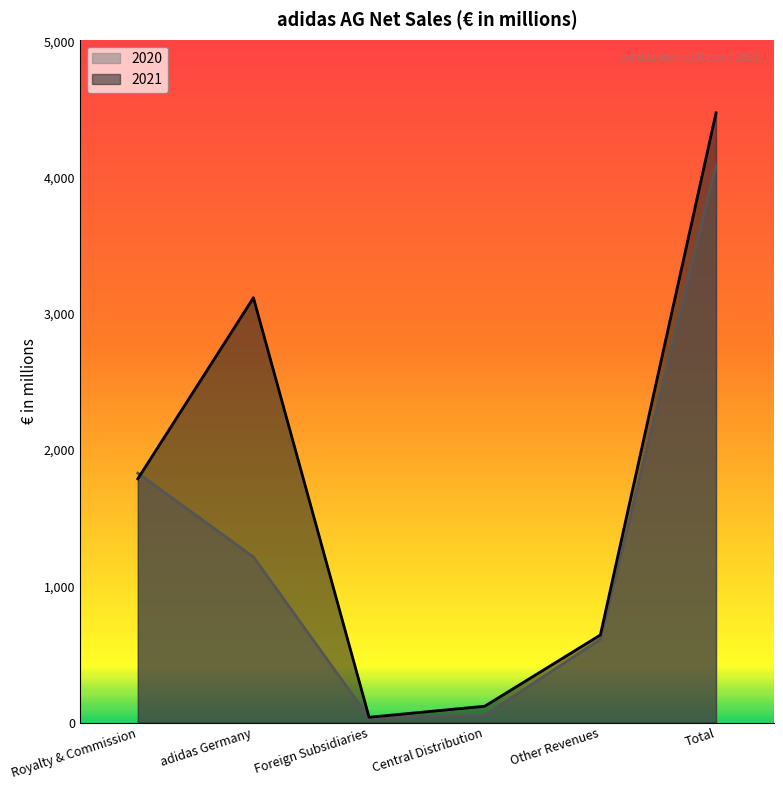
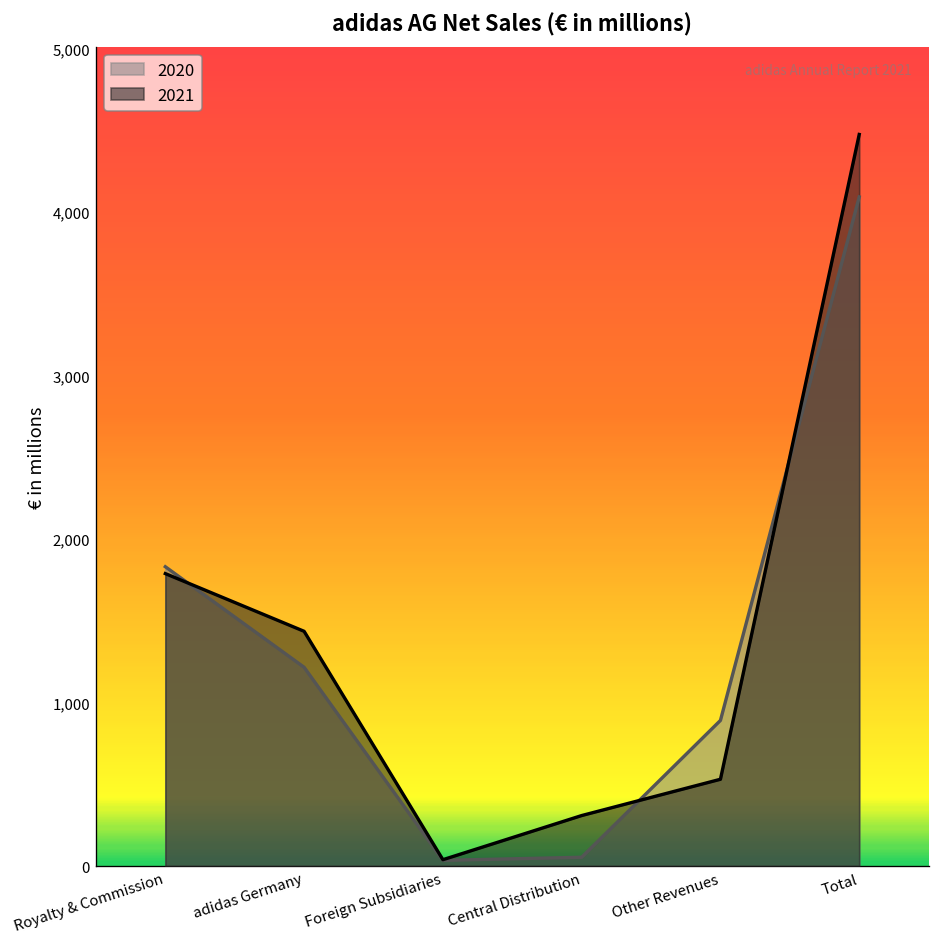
  {
    "2020": {
      "Royalty & Commission": "1,830",
      "adidas Germany": "1,220",
      "Central Distribution": "50",
-     "Other Revenues": "610",
+     "Other Revenues": "890",
      "Total": "4,090"
    },
    "2021": {
      "Royalty & Commission": "1,790",
-     "adidas Germany": "3,120",
-     "Central Distribution": "120",
-     "Other Revenues": "640",
+     "adidas Germany": "1,440",
+     "Central Distribution": "310",
+     "Other Revenues": "530",
      "Total": "4,480"
    }
  }
